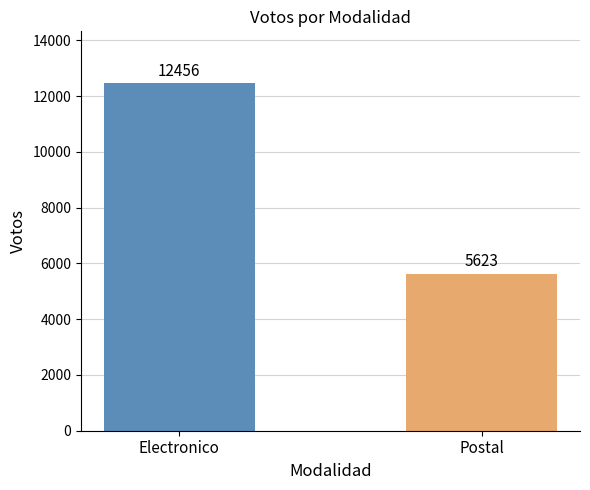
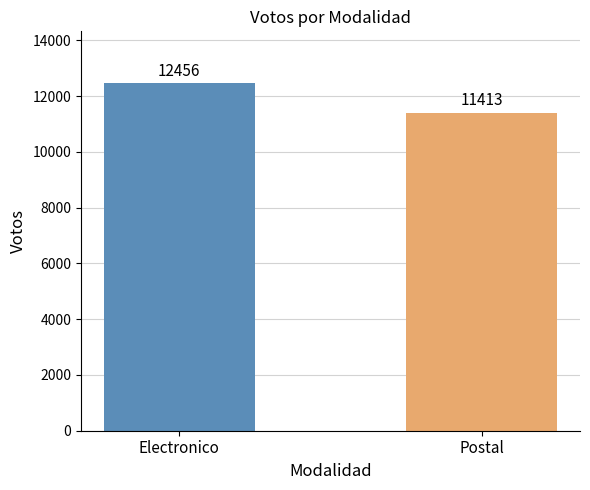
  {
    "Electronico": 12456,
-   "Postal": 5623
+   "Postal": 11413
  }
